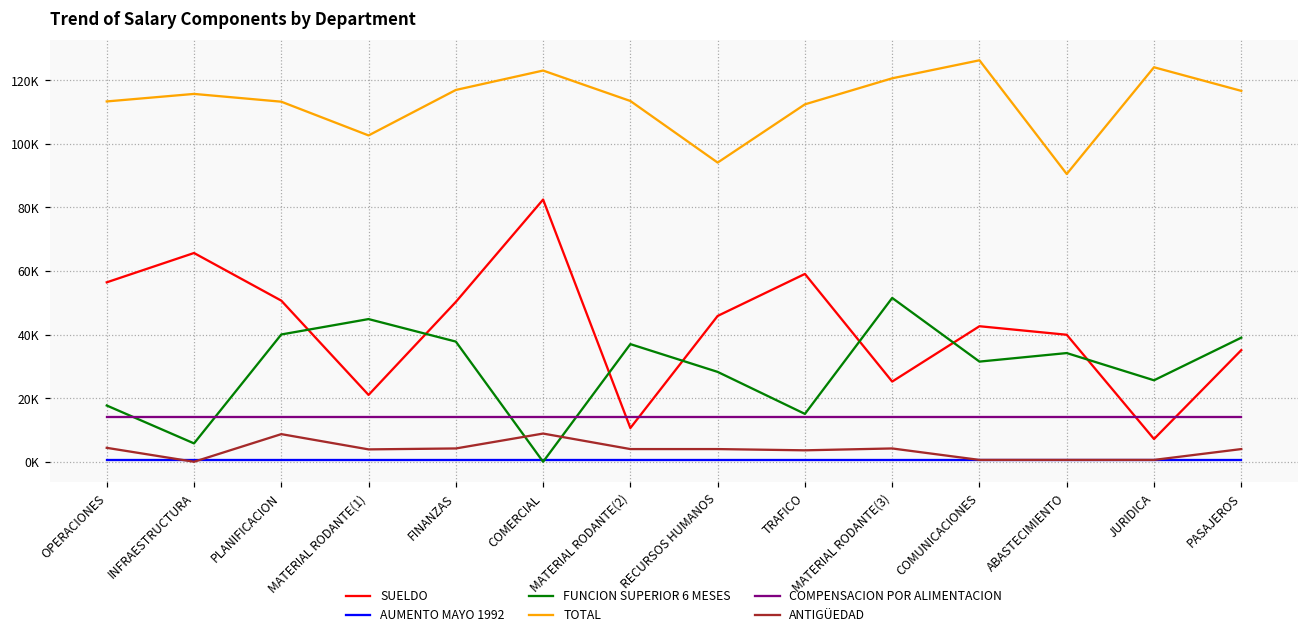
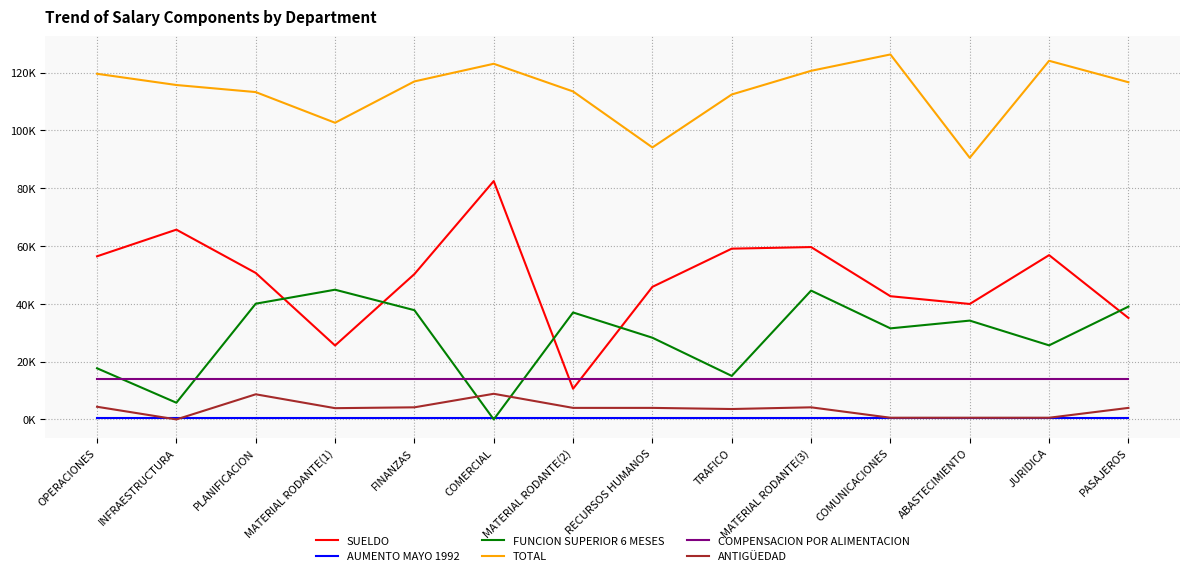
  {
    "SUELDO": {
      "OPERACIONES": 56000,
      "INFRAESTRUCTURA": 66000,
      "PLANIFICACION": 51000,
-     "MATERIAL RODANTE(1)": 21000,
+     "MATERIAL RODANTE(1)": 26000,
      "FINANZAS": 50000,
      "COMERCIAL": 82000,
      "MATERIAL RODANTE(2)": 11000,
      "RECURSOS HUMANOS": 46000,
      "TRAFICO": 59000,
-     "MATERIAL RODANTE(3)": 25000,
+     "MATERIAL RODANTE(3)": 60000,
      "COMUNICACIONES": 43000,
      "ABASTECIMIENTO": 40000,
-     "JURIDICA": 7000,
+     "JURIDICA": 57000,
      "PASAJEROS": 35000
    },
    "AUMENTO MAYO 1992": {
      "OPERACIONES": 1000,
      "PLANIFICACION": 1000,
      "MATERIAL RODANTE(1)": 1000,
      "FINANZAS": 1000,
      "MATERIAL RODANTE(2)": 1000,
      "RECURSOS HUMANOS": 1000,
      "TRAFICO": 1000,
      "MATERIAL RODANTE(3)": 1000,
      "PASAJEROS": 1000
    },
    "FUNCION SUPERIOR 6 MESES": {
      "OPERACIONES": 18000,
      "INFRAESTRUCTURA": 6000,
      "PLANIFICACION": 40000,
      "MATERIAL RODANTE(1)": 45000,
      "FINANZAS": 38000,
      "MATERIAL RODANTE(2)": 37000,
      "RECURSOS HUMANOS": 28000,
      "TRAFICO": 15000,
-     "MATERIAL RODANTE(3)": 52000,
+     "MATERIAL RODANTE(3)": 45000,
      "COMUNICACIONES": 32000,
      "ABASTECIMIENTO": 34000,
      "JURIDICA": 26000,
      "PASAJEROS": 39000
    },
    "TOTAL": {
-     "OPERACIONES": 113000,
+     "OPERACIONES": 120000,
      "INFRAESTRUCTURA": 116000,
      "PLANIFICACION": 113000,
      "MATERIAL RODANTE(1)": 103000,
      "FINANZAS": 117000,
      "COMERCIAL": 123000,
      "MATERIAL RODANTE(2)": 114000,
      "RECURSOS HUMANOS": 94000,
      "TRAFICO": 112000,
      "MATERIAL RODANTE(3)": 121000,
      "COMUNICACIONES": 126000,
      "ABASTECIMIENTO": 91000,
      "JURIDICA": 124000,
      "PASAJEROS": 117000
    },
    "COMPENSACION POR ALIMENTACION": {
      "OPERACIONES": 14000,
      "INFRAESTRUCTURA": 14000,
      "PLANIFICACION": 14000,
      "MATERIAL RODANTE(1)": 14000,
      "FINANZAS": 14000,
      "COMERCIAL": 14000,
      "MATERIAL RODANTE(2)": 14000,
      "RECURSOS HUMANOS": 14000,
      "TRAFICO": 14000,
      "MATERIAL RODANTE(3)": 14000,
      "COMUNICACIONES": 14000,
      "ABASTECIMIENTO": 14000,
      "JURIDICA": 14000,
      "PASAJEROS": 14000
    },
    "ANTIGÜEDAD": {
      "OPERACIONES": 4000,
      "PLANIFICACION": 9000,
      "MATERIAL RODANTE(1)": 4000,
      "FINANZAS": 4000,
      "COMERCIAL": 9000,
      "MATERIAL RODANTE(2)": 4000,
      "RECURSOS HUMANOS": 4000,
      "TRAFICO": 4000,
      "MATERIAL RODANTE(3)": 4000,
      "PASAJEROS": 4000
    }
  }
